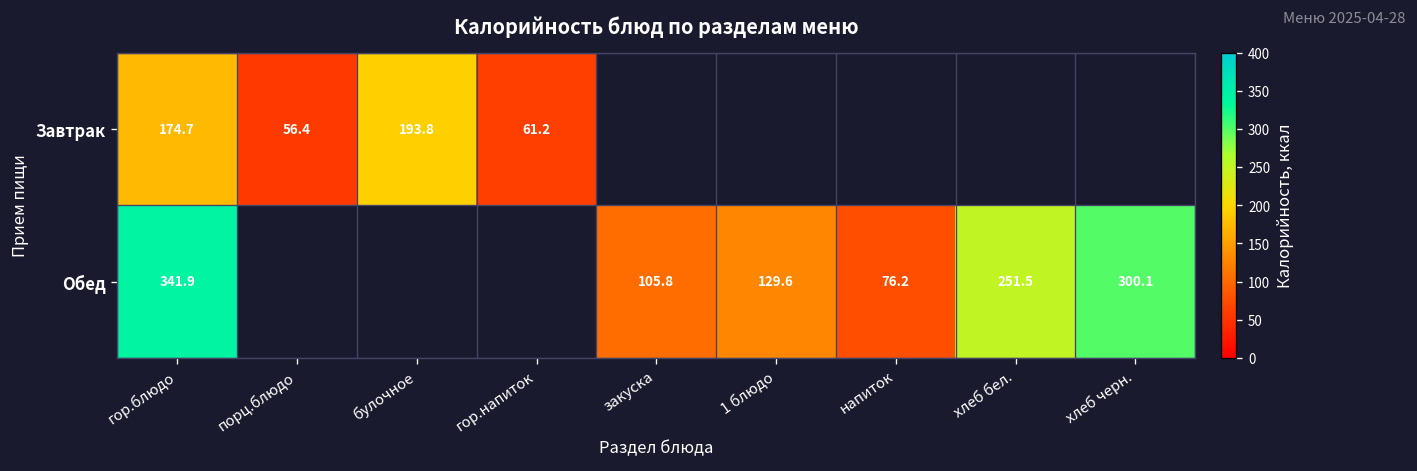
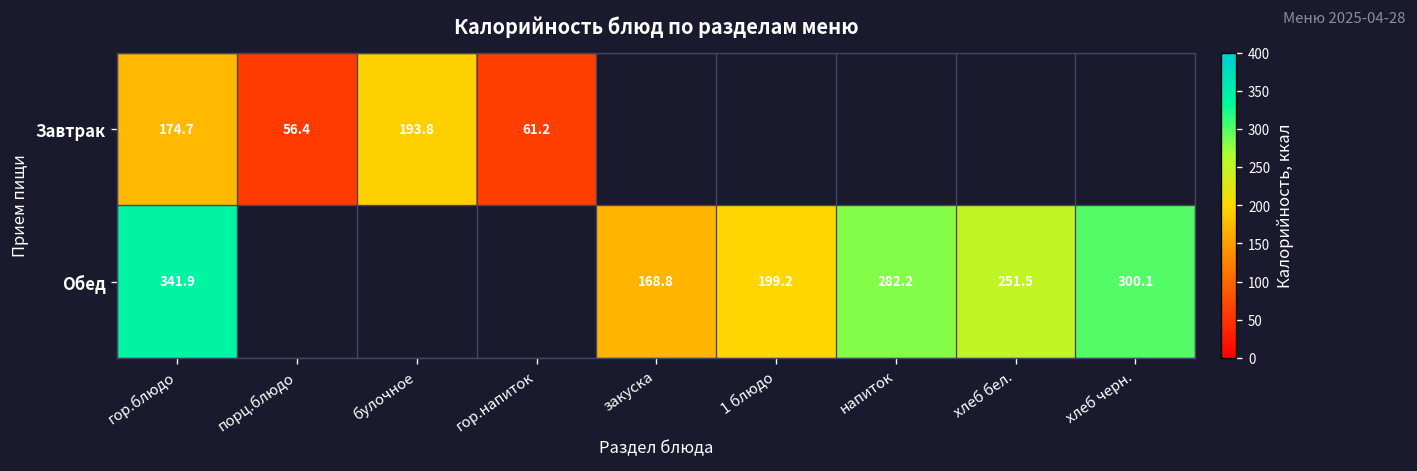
  {
    "Завтрак": {
      "гор.блюдо": 174.7,
      "порц.блюдо": 56.4,
      "булочное": 193.8,
      "гор.напиток": 61.2
    },
    "Обед": {
      "гор.блюдо": 341.9,
-     "закуска": 105.8,
-     "1 блюдо": 129.6,
-     "напиток": 76.2,
+     "закуска": 168.8,
+     "1 блюдо": 199.2,
+     "напиток": 282.2,
      "хлеб бел.": 251.5,
      "хлеб черн.": 300.1
    }
  }
